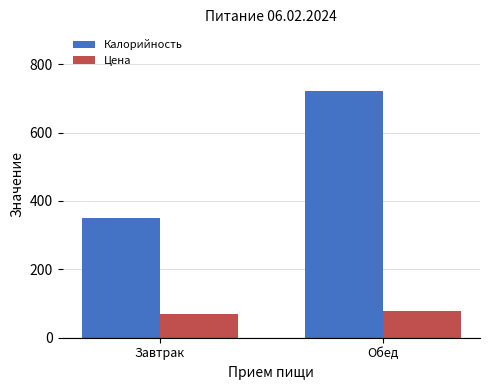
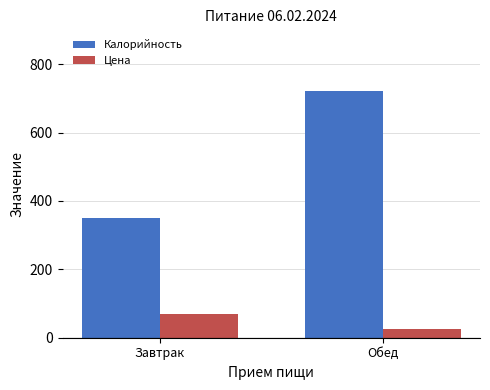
  {
    "Калорийность": {
      "Завтрак": 350,
      "Обед": 720
    },
    "Цена": {
      "Завтрак": 70,
-     "Обед": 80
+     "Обед": 30
    }
  }
